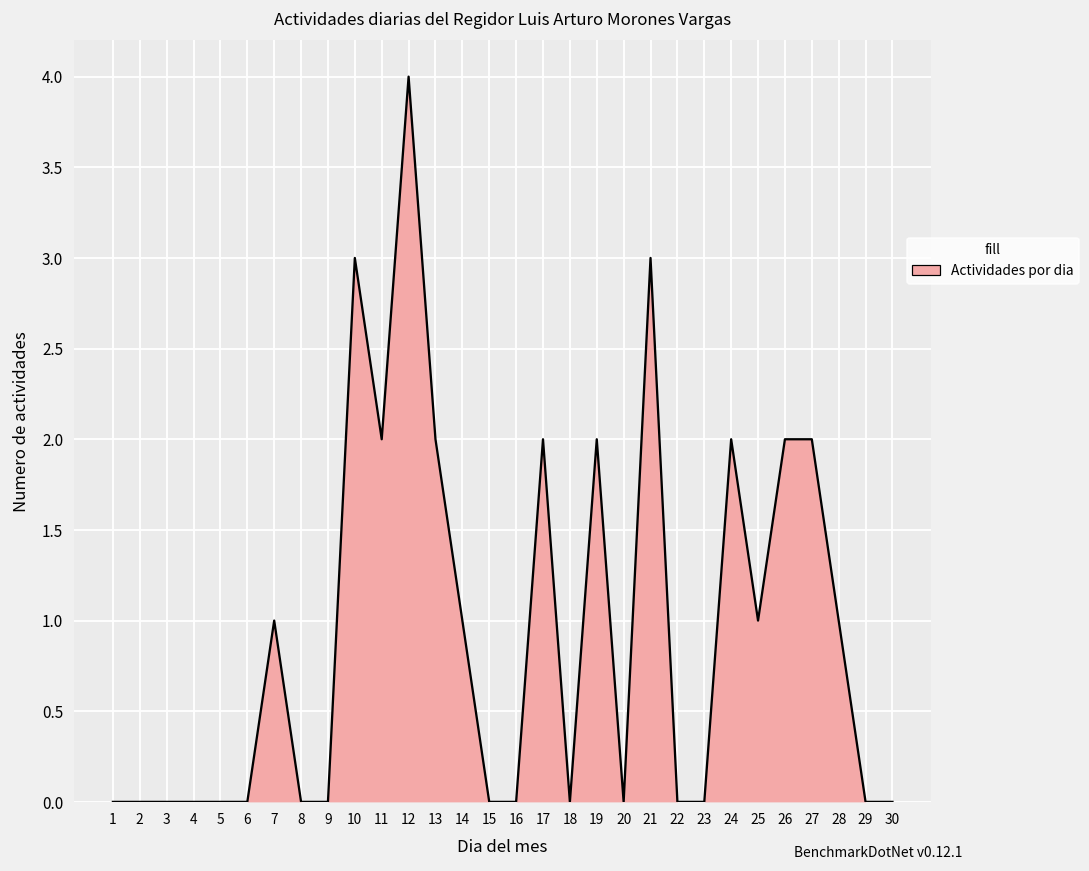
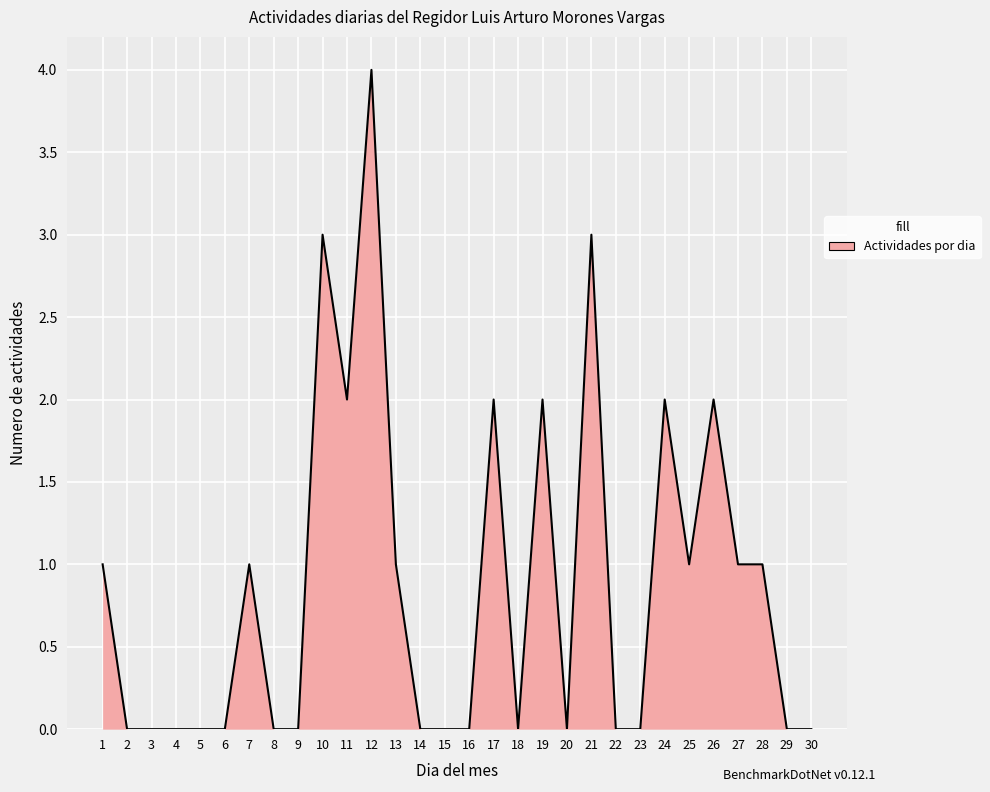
  {
-   "1": 0,
+   "1": 1,
    "2": 0,
    "3": 0,
    "4": 0,
    "5": 0,
    "6": 0,
    "7": 1,
    "8": 0,
    "9": 0,
    "10": 3,
    "11": 2,
    "12": 4,
-   "13": 2,
-   "14": 1,
+   "13": 1,
+   "14": 0,
    "15": 0,
    "16": 0,
    "17": 2,
    "18": 0,
    "19": 2,
    "20": 0,
    "21": 3,
    "22": 0,
    "23": 0,
    "24": 2,
    "25": 1,
    "26": 2,
-   "27": 2,
+   "27": 1,
    "28": 1,
    "29": 0,
    "30": 0
  }
